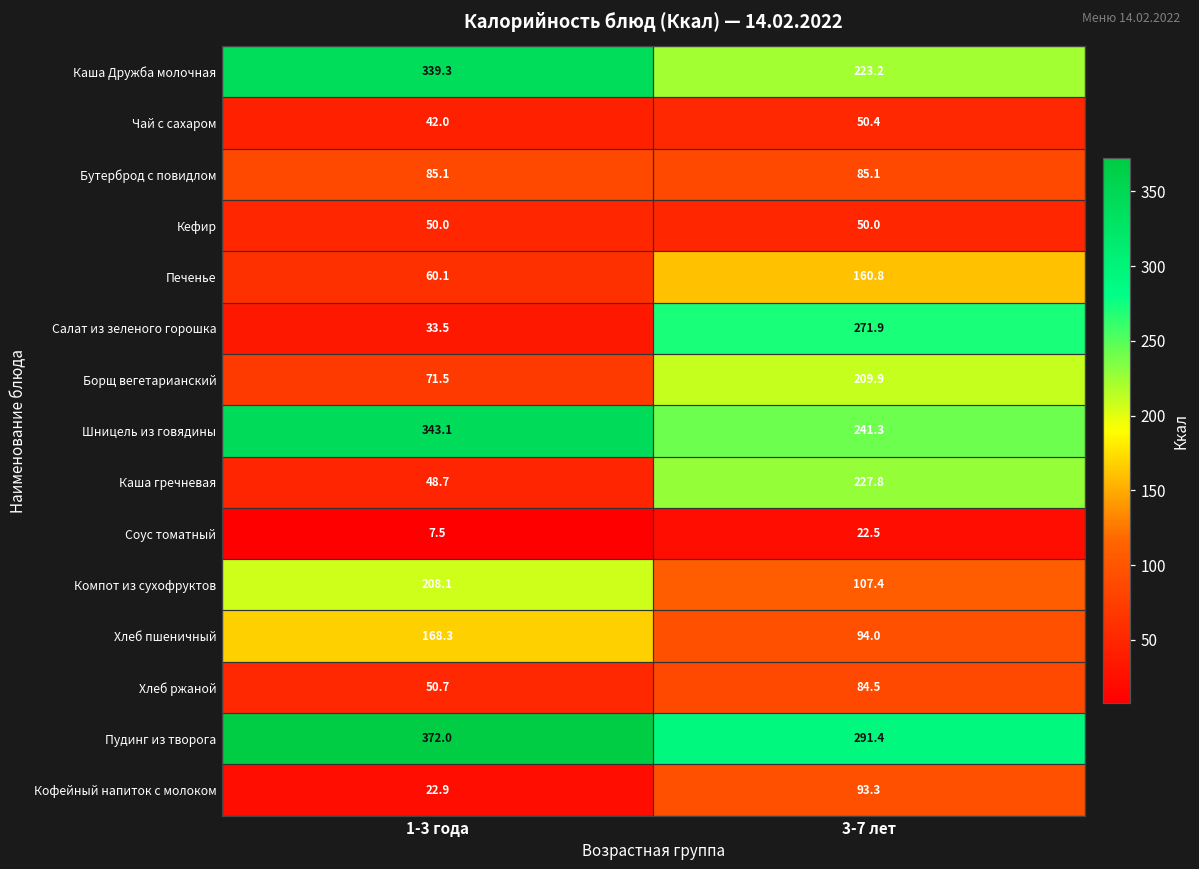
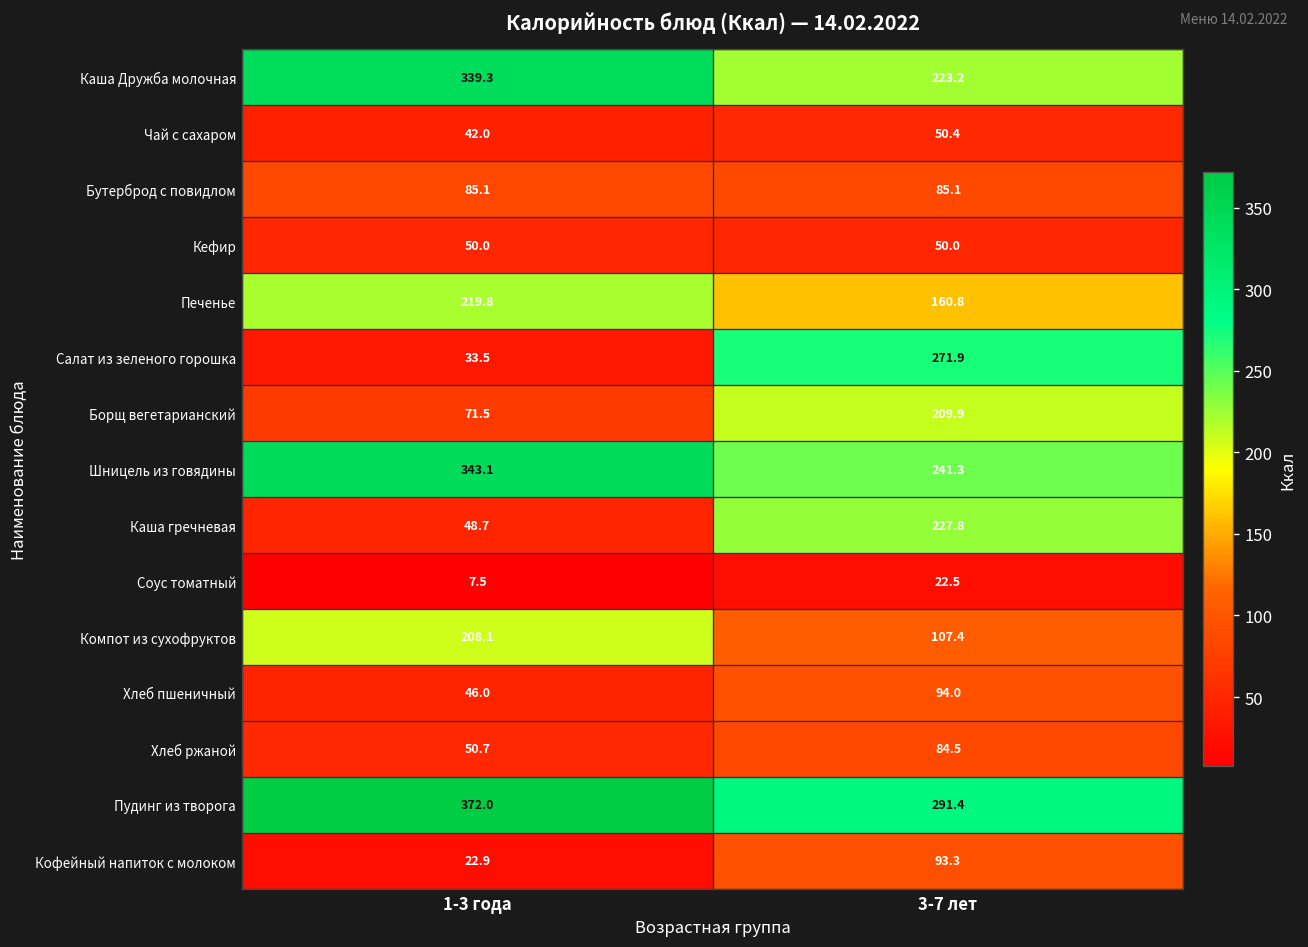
  {
    "Каша Дружба молочная": {
      "1-3 года": 339.3,
      "3-7 лет": 223.2
    },
    "Чай с сахаром": {
      "1-3 года": 42.0,
      "3-7 лет": 50.4
    },
    "Бутерброд с повидлом": {
      "1-3 года": 85.1,
      "3-7 лет": 85.1
    },
    "Кефир": {
      "1-3 года": 50.0,
      "3-7 лет": 50.0
    },
    "Печенье": {
-     "1-3 года": 60.1,
+     "1-3 года": 219.8,
      "3-7 лет": 160.8
    },
    "Салат из зеленого горошка": {
      "1-3 года": 33.5,
      "3-7 лет": 271.9
    },
    "Борщ вегетарианский": {
      "1-3 года": 71.5,
      "3-7 лет": 209.9
    },
    "Шницель из говядины": {
      "1-3 года": 343.1,
      "3-7 лет": 241.3
    },
    "Каша гречневая": {
      "1-3 года": 48.7,
      "3-7 лет": 227.8
    },
    "Соус томатный": {
      "1-3 года": 7.5,
      "3-7 лет": 22.5
    },
    "Компот из сухофруктов": {
      "1-3 года": 208.1,
      "3-7 лет": 107.4
    },
    "Хлеб пшеничный": {
-     "1-3 года": 168.3,
+     "1-3 года": 46.0,
      "3-7 лет": 94.0
    },
    "Хлеб ржаной": {
      "1-3 года": 50.7,
      "3-7 лет": 84.5
    },
    "Пудинг из творога": {
      "1-3 года": 372.0,
      "3-7 лет": 291.4
    },
    "Кофейный напиток с молоком": {
      "1-3 года": 22.9,
      "3-7 лет": 93.3
    }
  }
